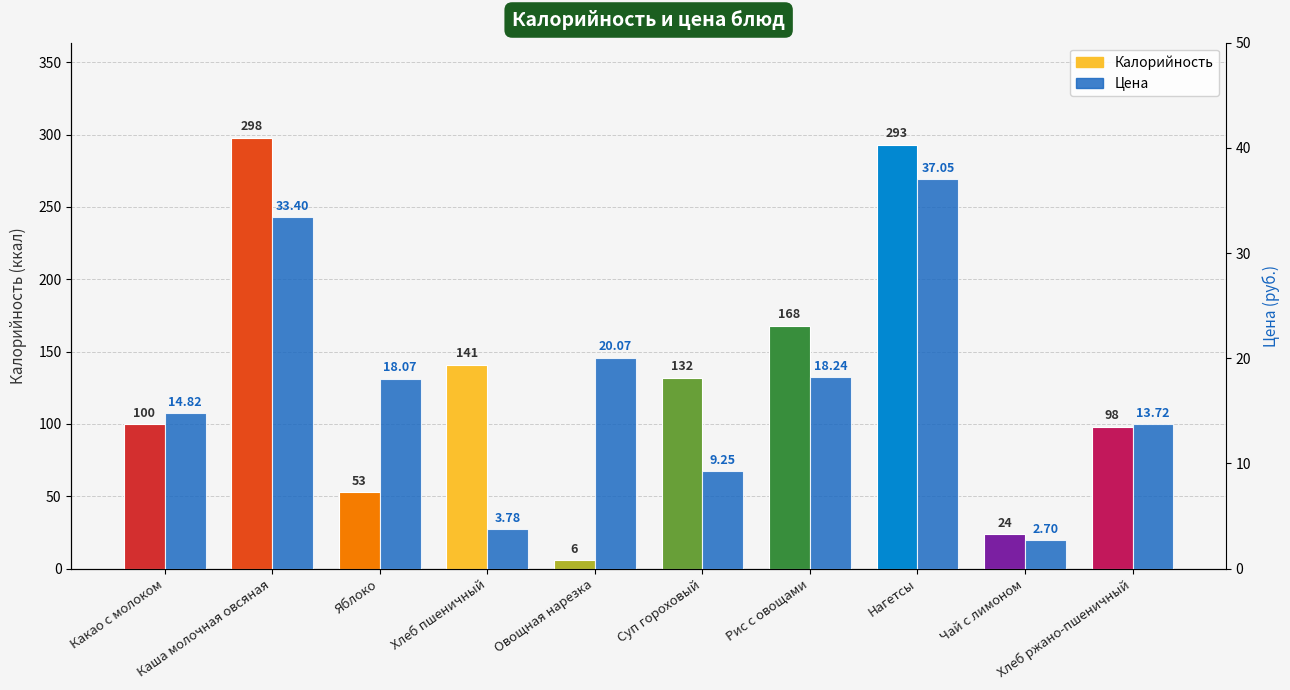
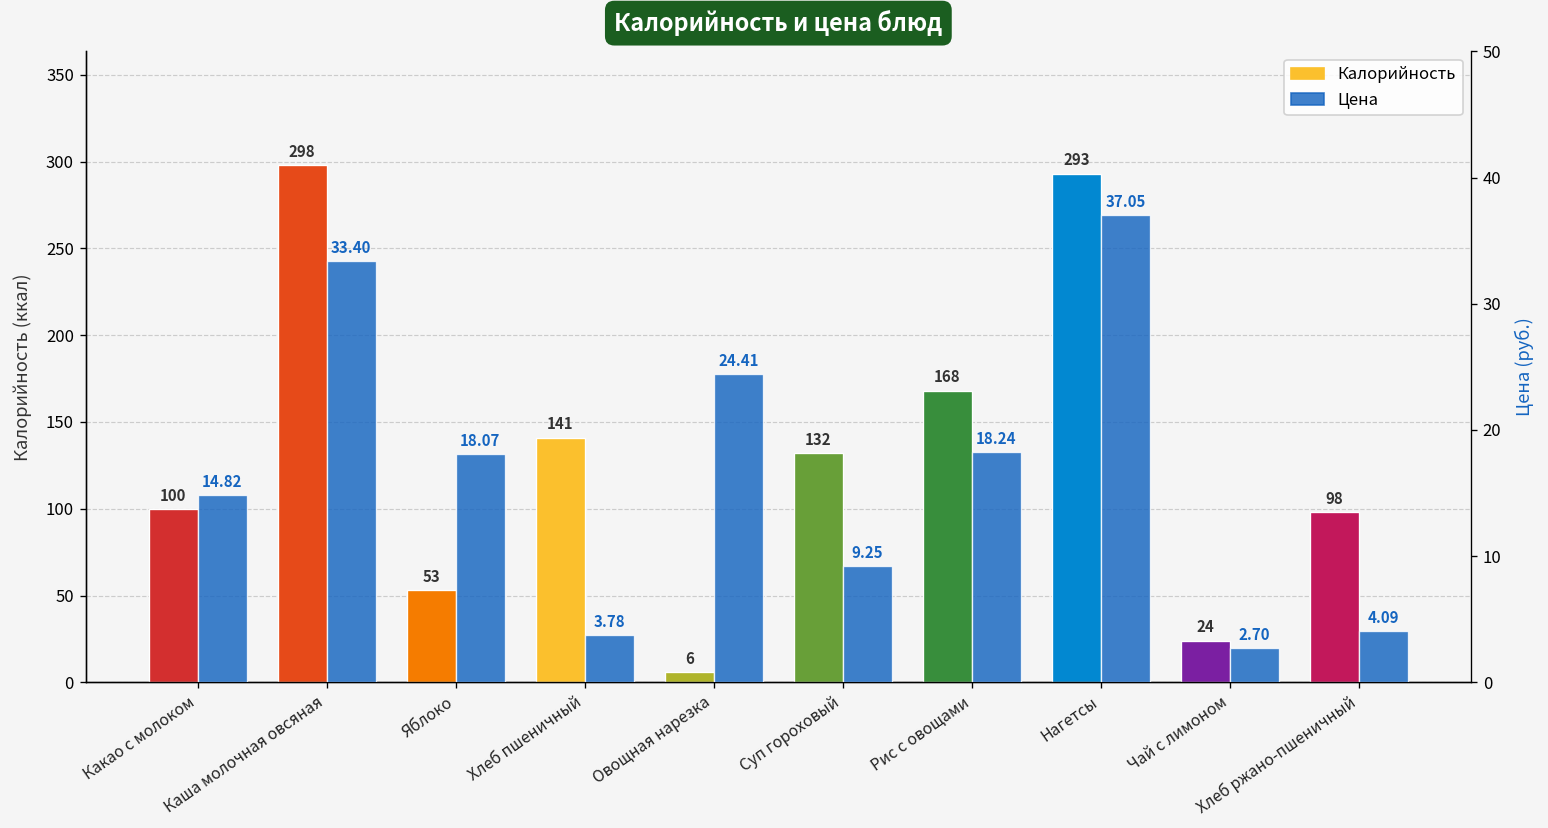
  {
    "Цена": {
      "Какао с молоком": 14.82,
      "Каша молочная овсяная": 33.40,
      "Яблоко": 18.07,
      "Хлеб пшеничный": 3.78,
-     "Овощная нарезка": 20.07,
+     "Овощная нарезка": 24.41,
      "Суп гороховый": 9.25,
      "Рис с овощами": 18.24,
      "Нагетсы": 37.05,
      "Чай с лимоном": 2.70,
-     "Хлеб ржано-пшеничный": 13.72
+     "Хлеб ржано-пшеничный": 4.09
    }
  }
